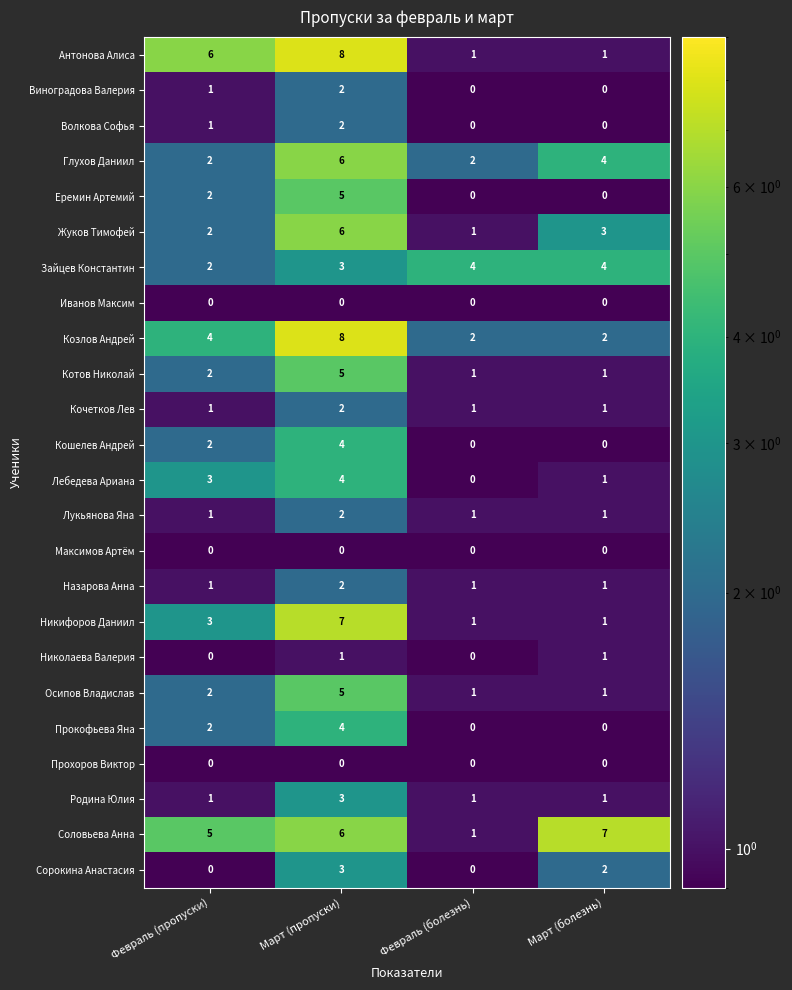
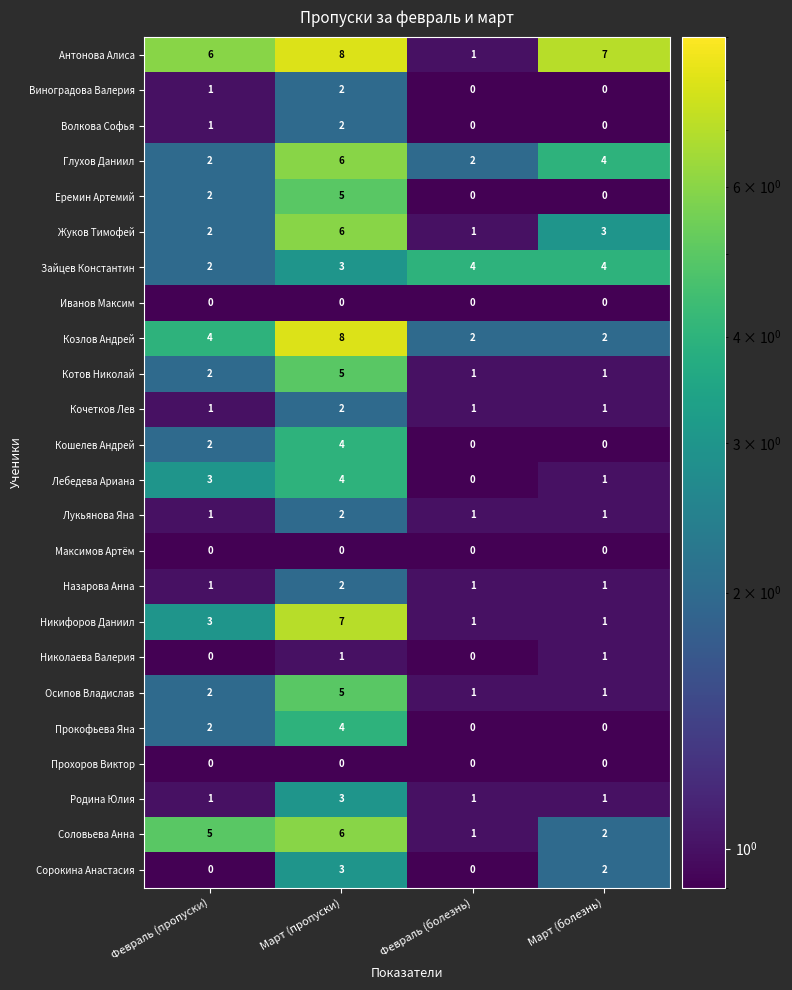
  {
    "Антонова Алиса": {
      "Февраль (пропуски)": 6,
      "Март (пропуски)": 8,
      "Февраль (болезнь)": 1,
-     "Март (болезнь)": 1
+     "Март (болезнь)": 7
    },
    "Виноградова Валерия": {
      "Февраль (пропуски)": 1,
      "Март (пропуски)": 2,
      "Февраль (болезнь)": 0,
      "Март (болезнь)": 0
    },
    "Волкова Софья": {
      "Февраль (пропуски)": 1,
      "Март (пропуски)": 2,
      "Февраль (болезнь)": 0,
      "Март (болезнь)": 0
    },
    "Глухов Даниил": {
      "Февраль (пропуски)": 2,
      "Март (пропуски)": 6,
      "Февраль (болезнь)": 2,
      "Март (болезнь)": 4
    },
    "Еремин Артемий": {
      "Февраль (пропуски)": 2,
      "Март (пропуски)": 5,
      "Февраль (болезнь)": 0,
      "Март (болезнь)": 0
    },
    "Жуков Тимофей": {
      "Февраль (пропуски)": 2,
      "Март (пропуски)": 6,
      "Февраль (болезнь)": 1,
      "Март (болезнь)": 3
    },
    "Зайцев Константин": {
      "Февраль (пропуски)": 2,
      "Март (пропуски)": 3,
      "Февраль (болезнь)": 4,
      "Март (болезнь)": 4
    },
    "Иванов Максим": {
      "Февраль (пропуски)": 0,
      "Март (пропуски)": 0,
      "Февраль (болезнь)": 0,
      "Март (болезнь)": 0
    },
    "Козлов Андрей": {
      "Февраль (пропуски)": 4,
      "Март (пропуски)": 8,
      "Февраль (болезнь)": 2,
      "Март (болезнь)": 2
    },
    "Котов Николай": {
      "Февраль (пропуски)": 2,
      "Март (пропуски)": 5,
      "Февраль (болезнь)": 1,
      "Март (болезнь)": 1
    },
    "Кочетков Лев": {
      "Февраль (пропуски)": 1,
      "Март (пропуски)": 2,
      "Февраль (болезнь)": 1,
      "Март (болезнь)": 1
    },
    "Кошелев Андрей": {
      "Февраль (пропуски)": 2,
      "Март (пропуски)": 4,
      "Февраль (болезнь)": 0,
      "Март (болезнь)": 0
    },
    "Лебедева Ариана": {
      "Февраль (пропуски)": 3,
      "Март (пропуски)": 4,
      "Февраль (болезнь)": 0,
      "Март (болезнь)": 1
    },
    "Лукьянова Яна": {
      "Февраль (пропуски)": 1,
      "Март (пропуски)": 2,
      "Февраль (болезнь)": 1,
      "Март (болезнь)": 1
    },
    "Максимов Артём": {
      "Февраль (пропуски)": 0,
      "Март (пропуски)": 0,
      "Февраль (болезнь)": 0,
      "Март (болезнь)": 0
    },
    "Назарова Анна": {
      "Февраль (пропуски)": 1,
      "Март (пропуски)": 2,
      "Февраль (болезнь)": 1,
      "Март (болезнь)": 1
    },
    "Никифоров Даниил": {
      "Февраль (пропуски)": 3,
      "Март (пропуски)": 7,
      "Февраль (болезнь)": 1,
      "Март (болезнь)": 1
    },
    "Николаева Валерия": {
      "Февраль (пропуски)": 0,
      "Март (пропуски)": 1,
      "Февраль (болезнь)": 0,
      "Март (болезнь)": 1
    },
    "Осипов Владислав": {
      "Февраль (пропуски)": 2,
      "Март (пропуски)": 5,
      "Февраль (болезнь)": 1,
      "Март (болезнь)": 1
    },
    "Прокофьева Яна": {
      "Февраль (пропуски)": 2,
      "Март (пропуски)": 4,
      "Февраль (болезнь)": 0,
      "Март (болезнь)": 0
    },
    "Прохоров Виктор": {
      "Февраль (пропуски)": 0,
      "Март (пропуски)": 0,
      "Февраль (болезнь)": 0,
      "Март (болезнь)": 0
    },
    "Родина Юлия": {
      "Февраль (пропуски)": 1,
      "Март (пропуски)": 3,
      "Февраль (болезнь)": 1,
      "Март (болезнь)": 1
    },
    "Соловьева Анна": {
      "Февраль (пропуски)": 5,
      "Март (пропуски)": 6,
      "Февраль (болезнь)": 1,
-     "Март (болезнь)": 7
+     "Март (болезнь)": 2
    },
    "Сорокина Анастасия": {
      "Февраль (пропуски)": 0,
      "Март (пропуски)": 3,
      "Февраль (болезнь)": 0,
      "Март (болезнь)": 2
    }
  }
